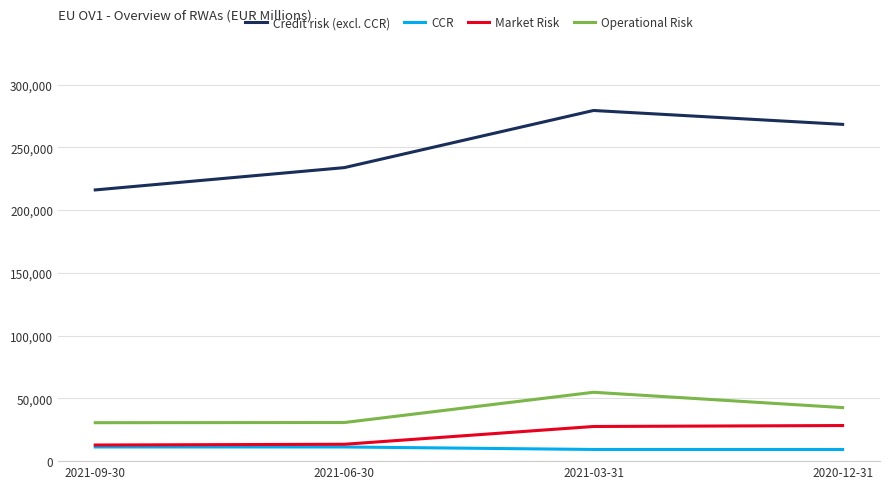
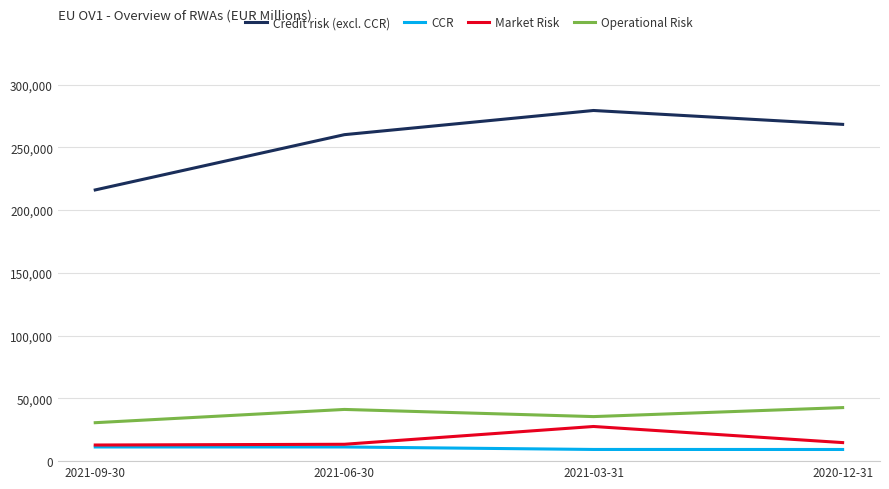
  {
    "Credit risk (excl. CCR)": {
      "2021-09-30": "216,000",
-     "2021-06-30": "234,000",
+     "2021-06-30": "260,000",
      "2021-03-31": "279,000",
      "2020-12-31": "268,000"
    },
    "CCR": {
      "2021-06-30": "11,000",
      "2021-03-31": "9,000",
      "2020-12-31": "9,000"
    },
    "Market Risk": {
      "2021-06-30": "13,000",
      "2021-03-31": "28,000",
-     "2020-12-31": "28,000"
+     "2020-12-31": "15,000"
    },
    "Operational Risk": {
      "2021-09-30": "31,000",
-     "2021-06-30": "31,000",
-     "2021-03-31": "55,000",
+     "2021-06-30": "41,000",
+     "2021-03-31": "35,000",
      "2020-12-31": "43,000"
    }
  }
